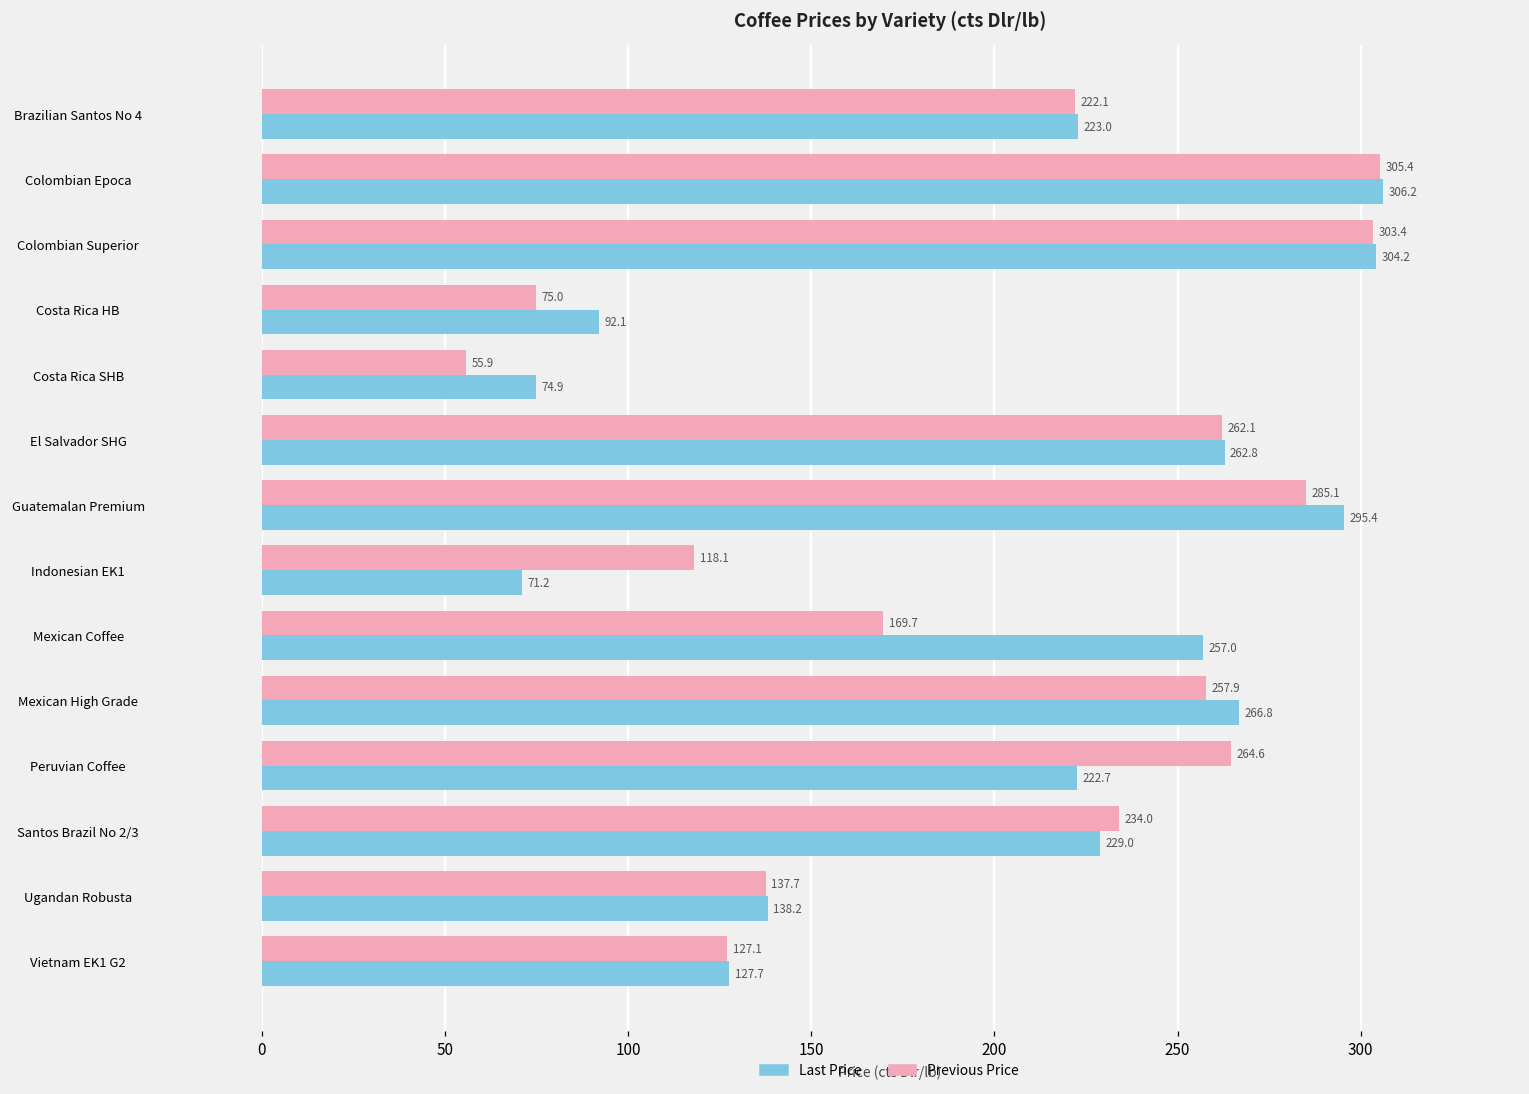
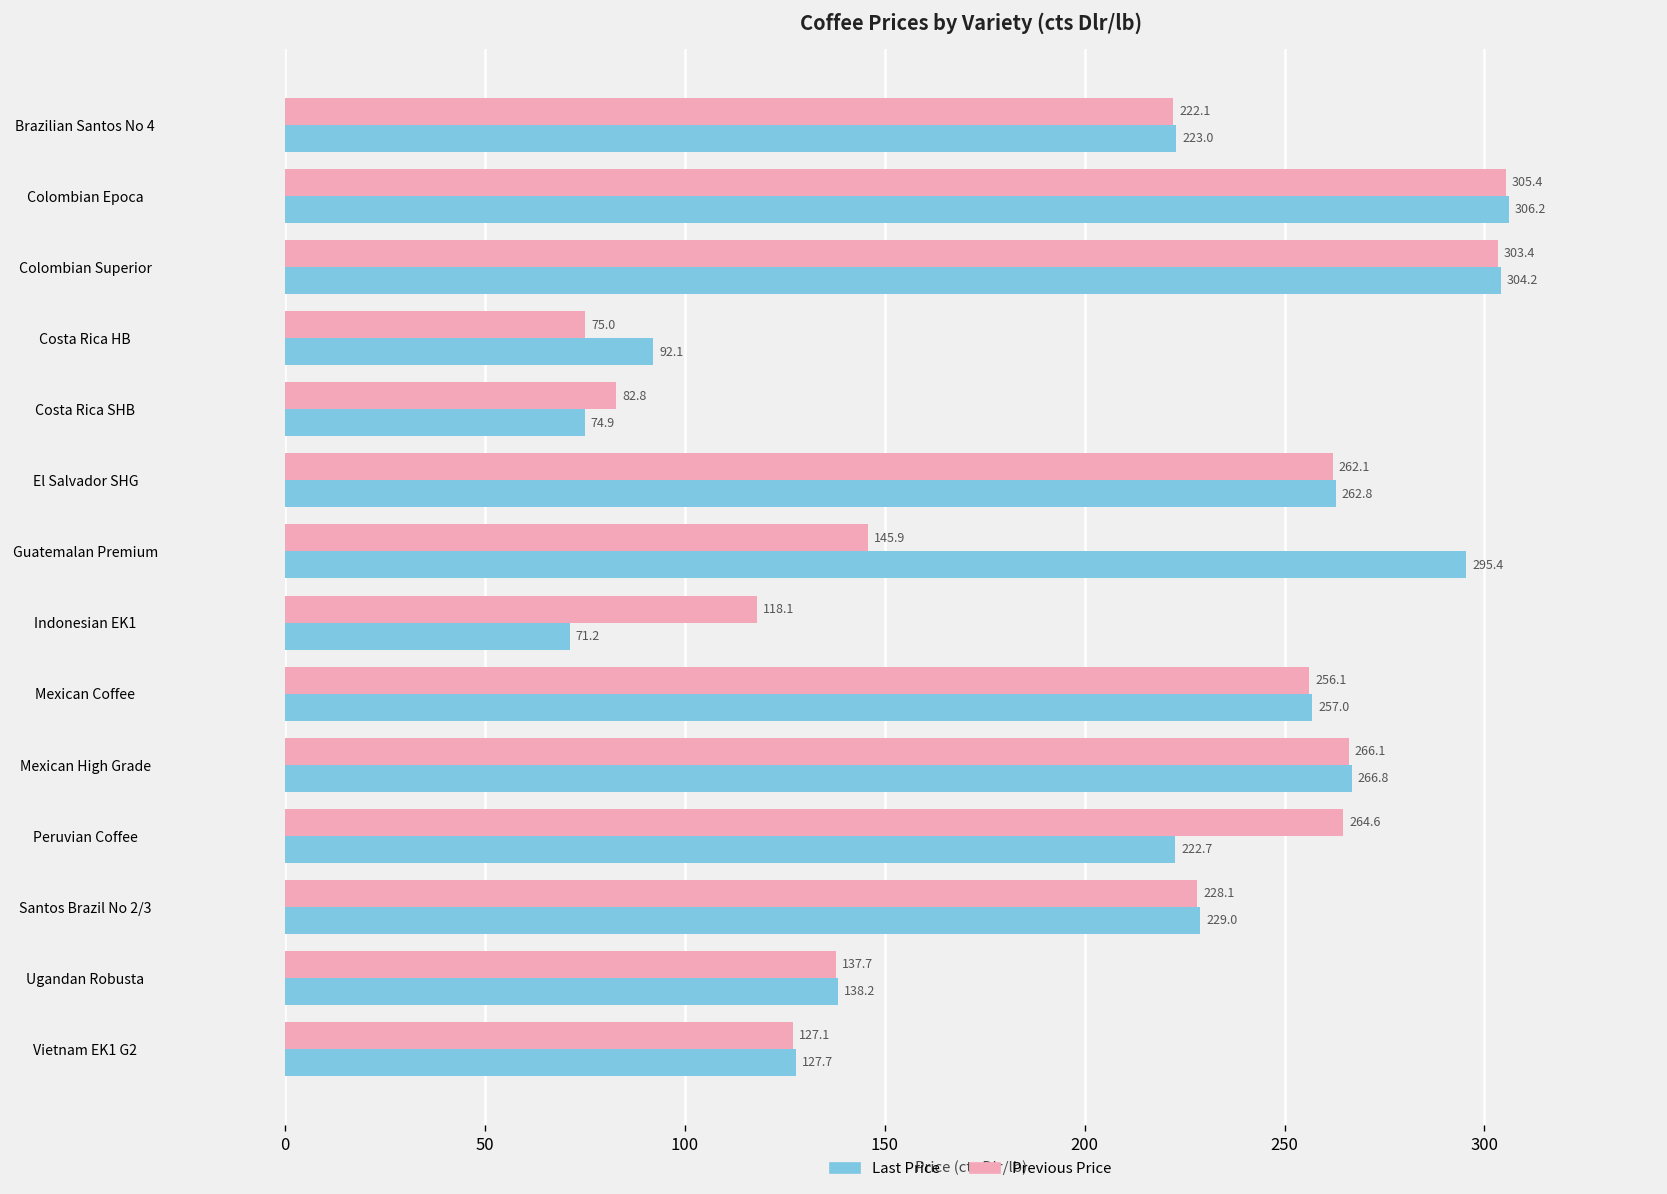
  {
    "Last Price": {
      "Brazilian Santos No 4": 223.0,
      "Colombian Epoca": 306.2,
      "Colombian Superior": 304.2,
      "Costa Rica HB": 92.1,
      "Costa Rica SHB": 74.9,
      "El Salvador SHG": 262.8,
      "Guatemalan Premium": 295.4,
      "Indonesian EK1": 71.2,
      "Mexican Coffee": 257.0,
      "Mexican High Grade": 266.8,
      "Peruvian Coffee": 222.7,
      "Santos Brazil No 2/3": 229.0,
      "Ugandan Robusta": 138.2,
      "Vietnam EK1 G2": 127.7
    },
    "Previous Price": {
      "Brazilian Santos No 4": 222.1,
      "Colombian Epoca": 305.4,
      "Colombian Superior": 303.4,
      "Costa Rica HB": 75.0,
-     "Costa Rica SHB": 55.9,
+     "Costa Rica SHB": 82.8,
      "El Salvador SHG": 262.1,
-     "Guatemalan Premium": 285.1,
+     "Guatemalan Premium": 145.9,
      "Indonesian EK1": 118.1,
-     "Mexican Coffee": 169.7,
-     "Mexican High Grade": 257.9,
+     "Mexican Coffee": 256.1,
+     "Mexican High Grade": 266.1,
      "Peruvian Coffee": 264.6,
-     "Santos Brazil No 2/3": 234.0,
+     "Santos Brazil No 2/3": 228.1,
      "Ugandan Robusta": 137.7,
      "Vietnam EK1 G2": 127.1
    }
  }
